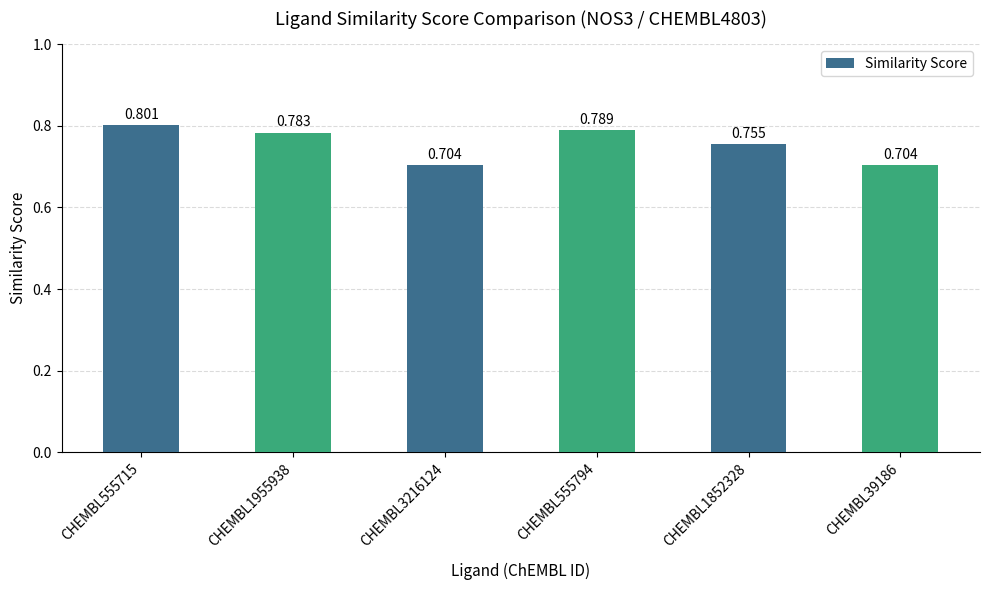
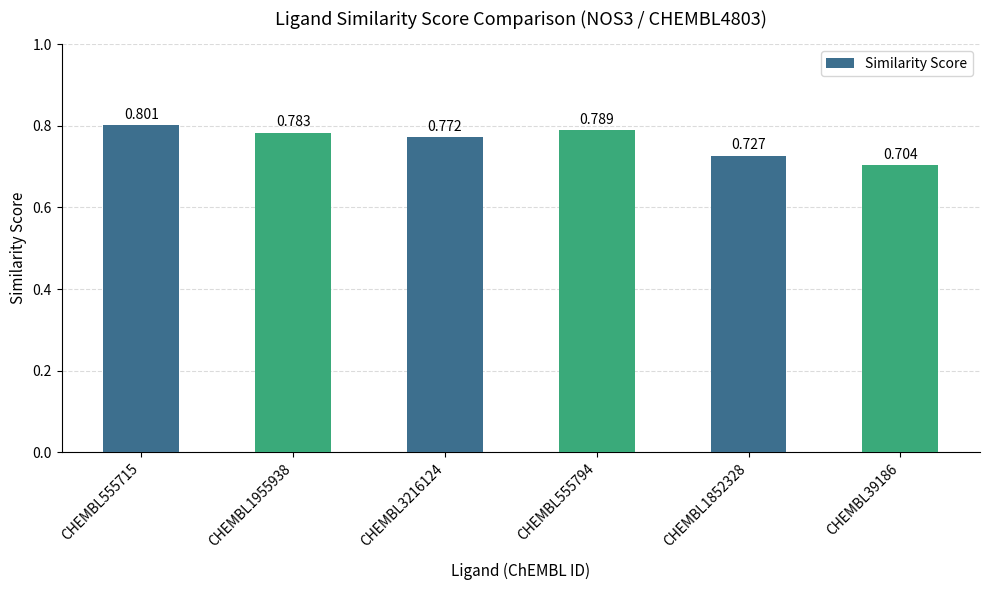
  {
    "CHEMBL555715": 0.801,
    "CHEMBL1955938": 0.783,
-   "CHEMBL3216124": 0.704,
+   "CHEMBL3216124": 0.772,
    "CHEMBL555794": 0.789,
-   "CHEMBL1852328": 0.755,
+   "CHEMBL1852328": 0.727,
    "CHEMBL39186": 0.704
  }
